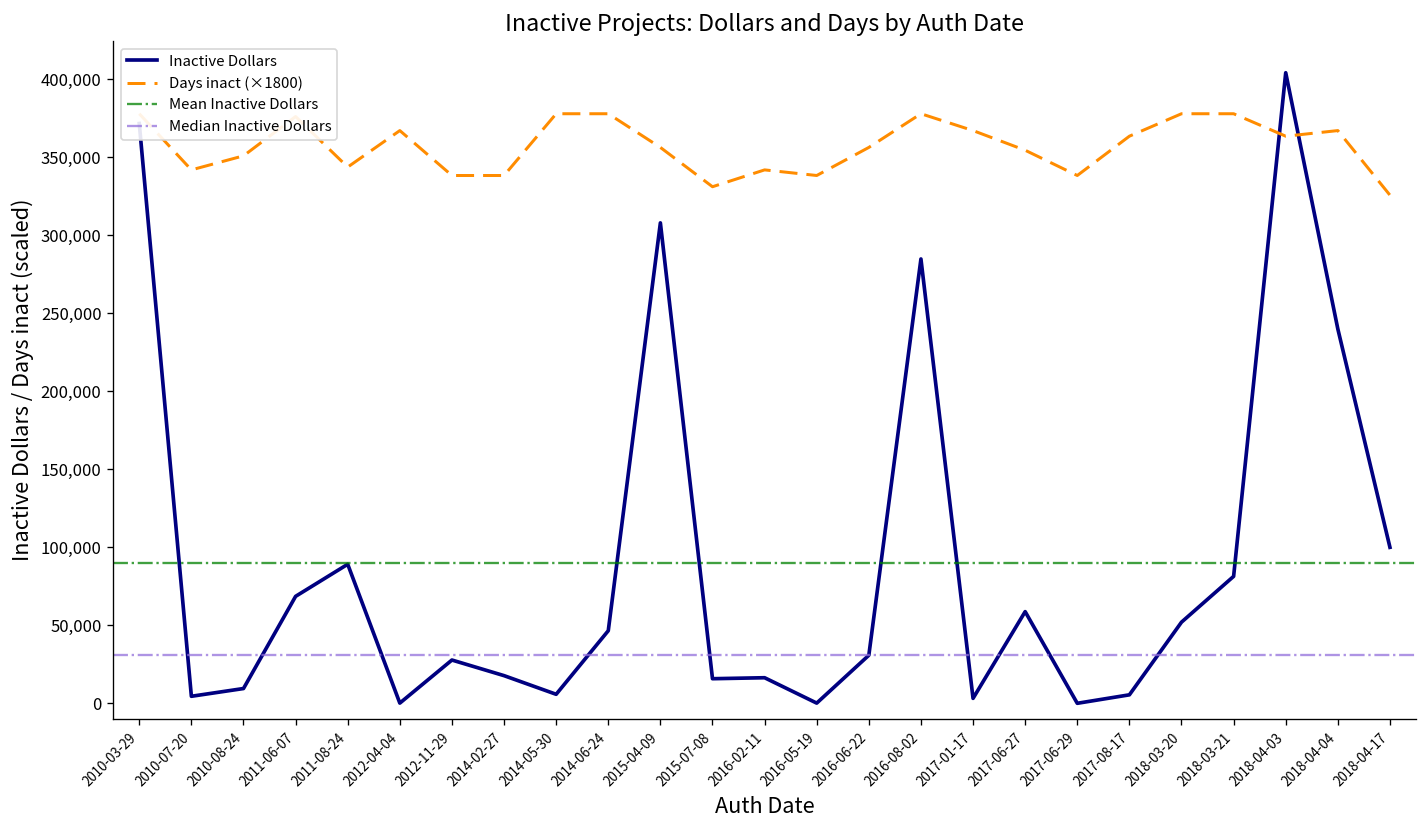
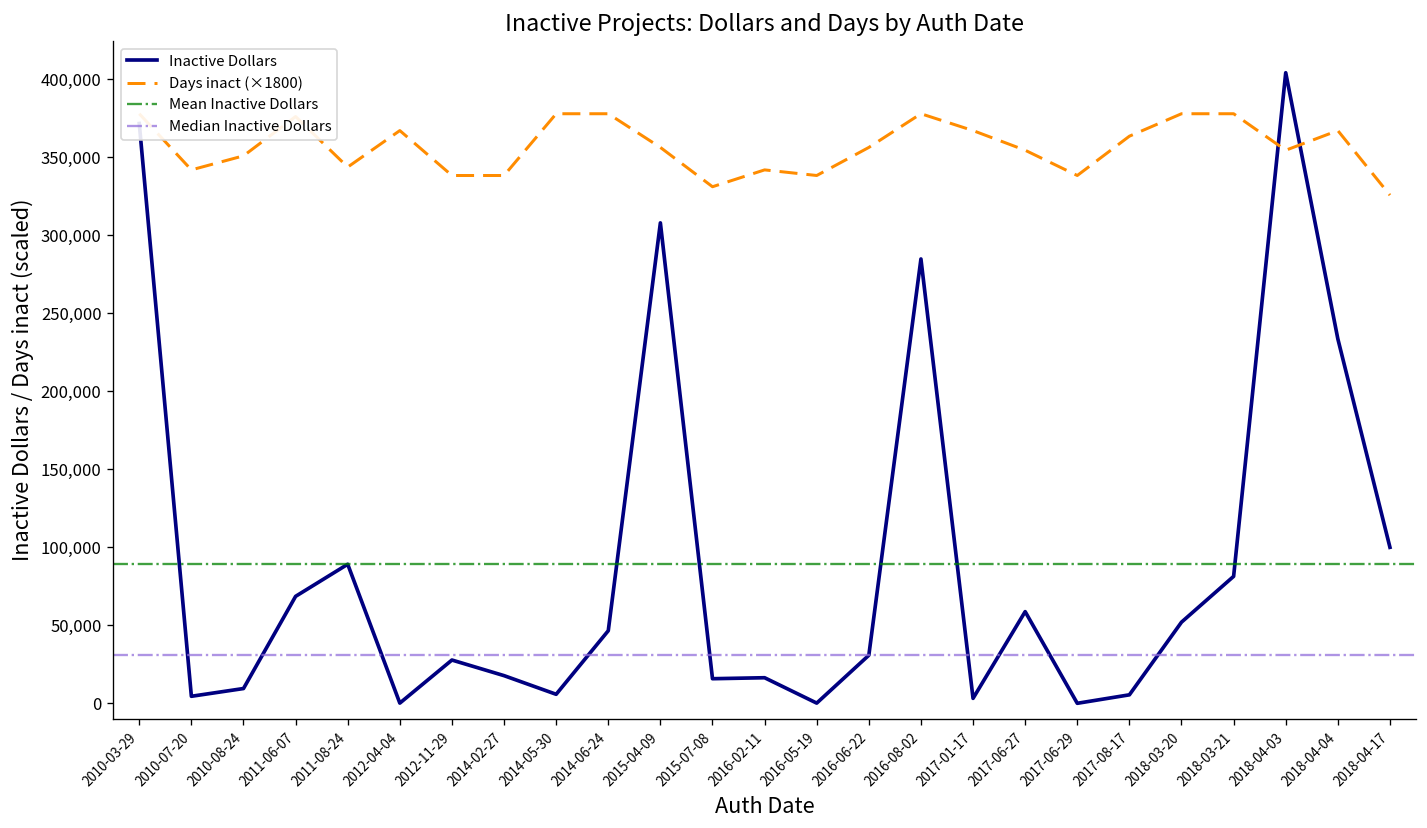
  {
    "Inactive Dollars": {
      "2010-07-20": "4,000",
      "2010-08-24": "9,000",
      "2011-06-07": "69,000",
      "2011-08-24": "89,000",
      "2012-04-04": "0",
      "2012-11-29": "28,000",
      "2014-02-27": "18,000",
      "2014-05-30": "6,000",
      "2014-06-24": "47,000",
      "2015-04-09": "308,000",
      "2015-07-08": "16,000",
      "2016-02-11": "16,000",
      "2016-05-19": "0",
      "2016-06-22": "31,000",
      "2016-08-02": "285,000",
      "2017-01-17": "3,000",
      "2017-06-27": "59,000",
      "2017-06-29": "0",
      "2017-08-17": "5,000",
      "2018-03-20": "52,000",
      "2018-03-21": "81,000",
      "2018-04-03": "404,000",
-     "2018-04-04": "240,000",
+     "2018-04-04": "234,000",
      "2018-04-17": "100,000"
    },
    "Days inact (×1800)": {
      "2010-07-20": "342,000",
      "2010-08-24": "351,000",
      "2011-08-24": "344,000",
      "2012-04-04": "367,000",
      "2012-11-29": "338,000",
      "2014-02-27": "338,000",
      "2014-05-30": "378,000",
      "2014-06-24": "378,000",
      "2015-04-09": "356,000",
      "2015-07-08": "331,000",
      "2016-02-11": "342,000",
      "2016-05-19": "338,000",
      "2016-06-22": "356,000",
      "2016-08-02": "378,000",
      "2017-01-17": "367,000",
      "2017-06-27": "355,000",
      "2017-06-29": "338,000",
      "2017-08-17": "364,000",
      "2018-03-20": "378,000",
      "2018-03-21": "378,000",
-     "2018-04-03": "364,000",
+     "2018-04-03": "355,000",
      "2018-04-04": "367,000",
      "2018-04-17": "326,000"
    }
  }
